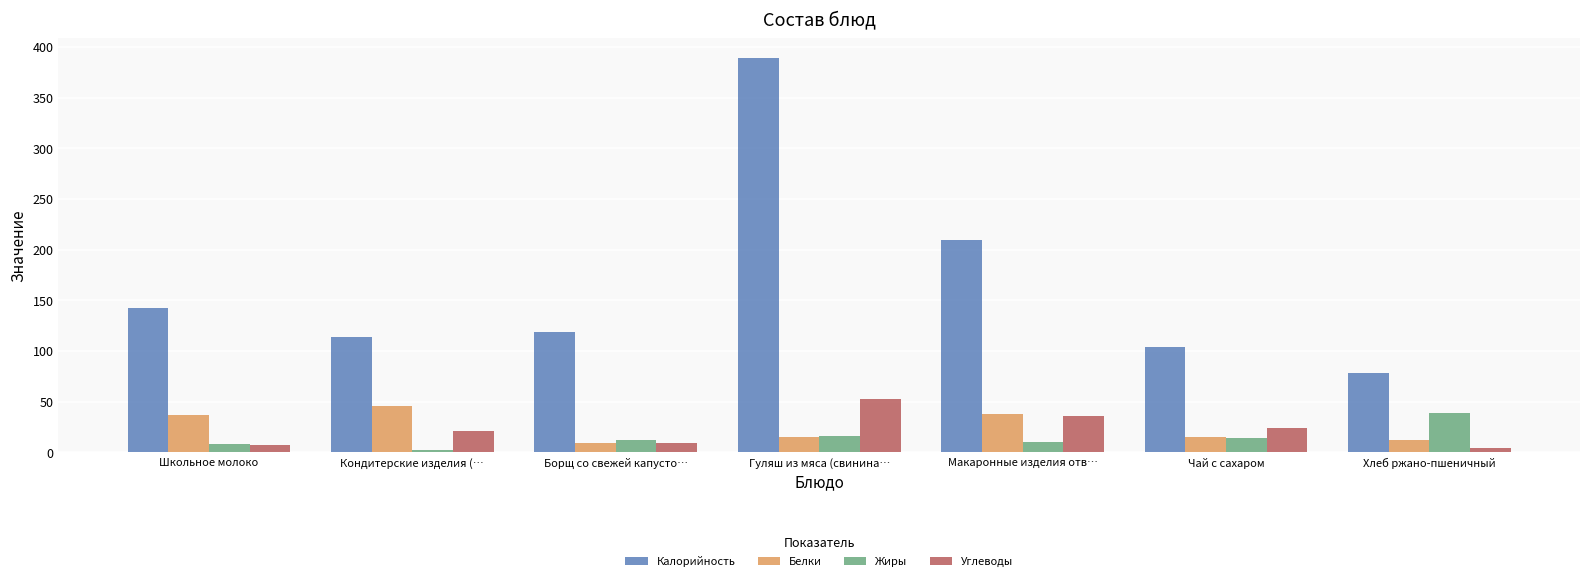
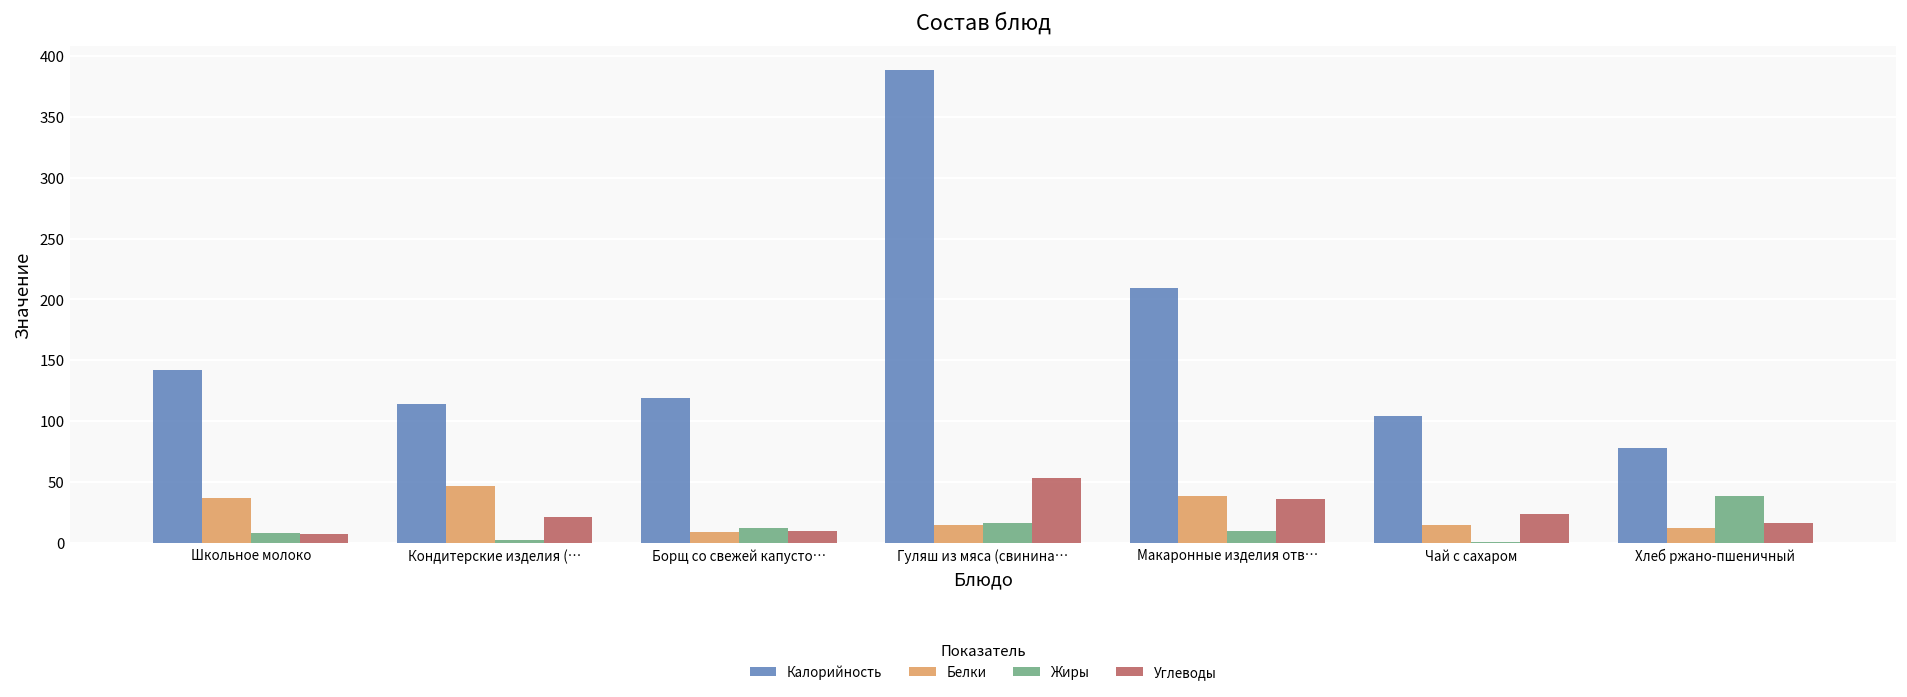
  {
    "Калорийность": {
      "Школьное молоко": 142,
      "Кондитерские изделия (…": 114,
      "Борщ со свежей капусто…": 119,
      "Гуляш из мяса (свинина…": 389,
      "Макаронные изделия отв…": 210,
      "Чай с сахаром": 104,
      "Хлеб ржано-пшеничный": 78
    },
    "Белки": {
      "Школьное молоко": 37,
      "Кондитерские изделия (…": 46,
      "Борщ со свежей капусто…": 9,
      "Гуляш из мяса (свинина…": 15,
      "Макаронные изделия отв…": 38,
      "Чай с сахаром": 15,
      "Хлеб ржано-пшеничный": 12
    },
    "Жиры": {
      "Школьное молоко": 8,
      "Борщ со свежей капусто…": 13,
      "Гуляш из мяса (свинина…": 16,
      "Макаронные изделия отв…": 10,
-     "Чай с сахаром": 14,
+     "Чай с сахаром": 1,
      "Хлеб ржано-пшеничный": 39
    },
    "Углеводы": {
      "Школьное молоко": 7,
      "Кондитерские изделия (…": 21,
      "Борщ со свежей капусто…": 10,
      "Гуляш из мяса (свинина…": 53,
      "Макаронные изделия отв…": 36,
      "Чай с сахаром": 24,
-     "Хлеб ржано-пшеничный": 5
+     "Хлеб ржано-пшеничный": 16
    }
  }
